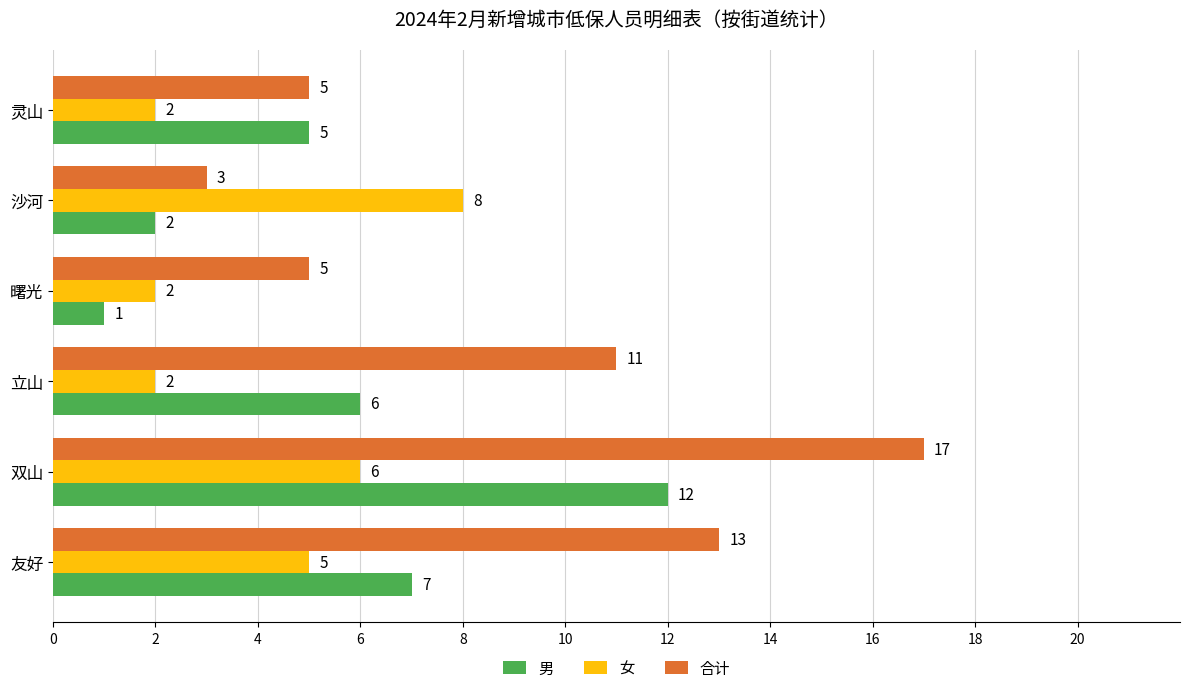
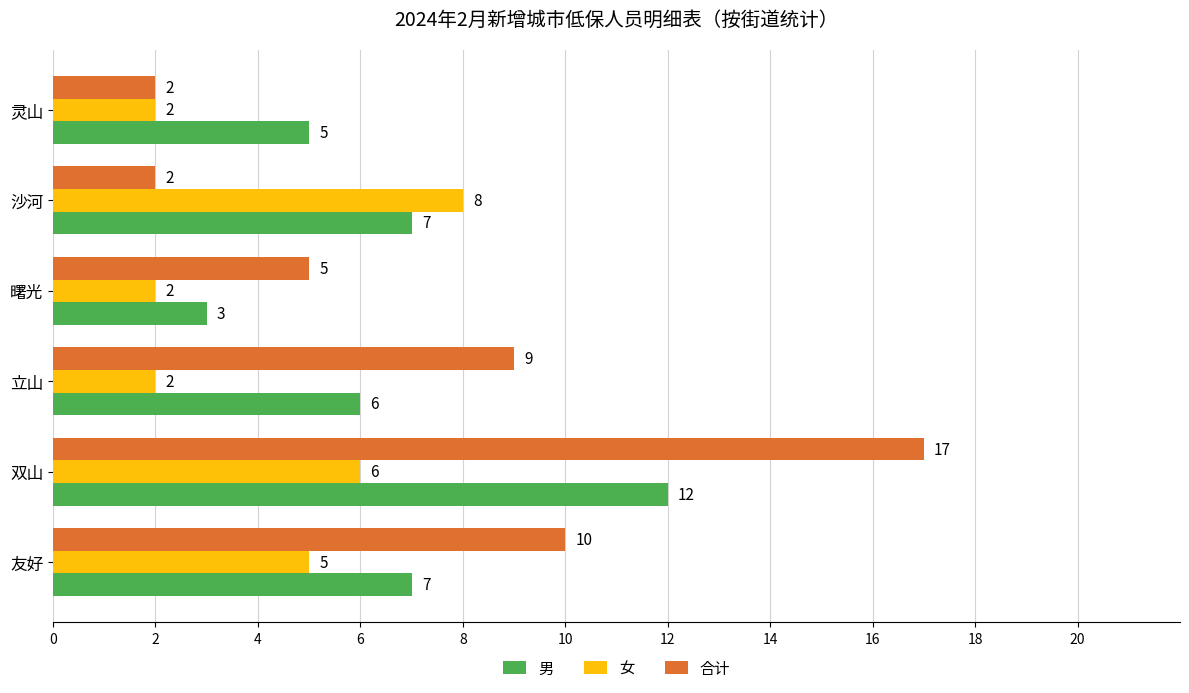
  {
    "男": {
      "灵山": 5,
-     "沙河": 2,
-     "曙光": 1,
+     "沙河": 7,
+     "曙光": 3,
      "立山": 6,
      "双山": 12,
      "友好": 7
    },
    "女": {
      "灵山": 2,
      "沙河": 8,
      "曙光": 2,
      "立山": 2,
      "双山": 6,
      "友好": 5
    },
    "合计": {
-     "灵山": 5,
-     "沙河": 3,
+     "灵山": 2,
+     "沙河": 2,
      "曙光": 5,
-     "立山": 11,
+     "立山": 9,
      "双山": 17,
-     "友好": 13
+     "友好": 10
    }
  }
